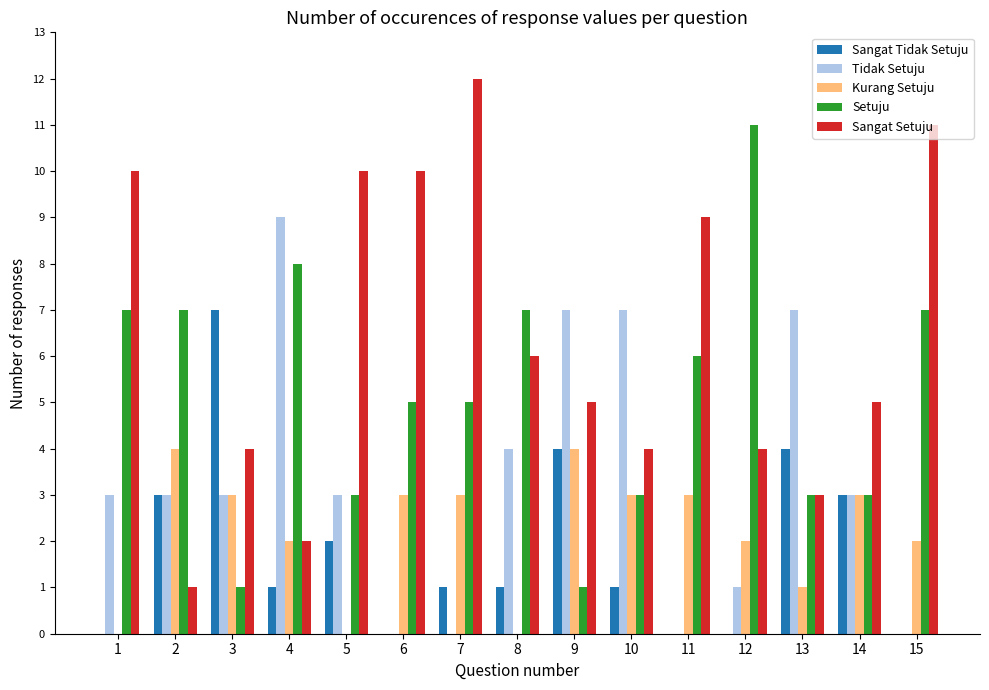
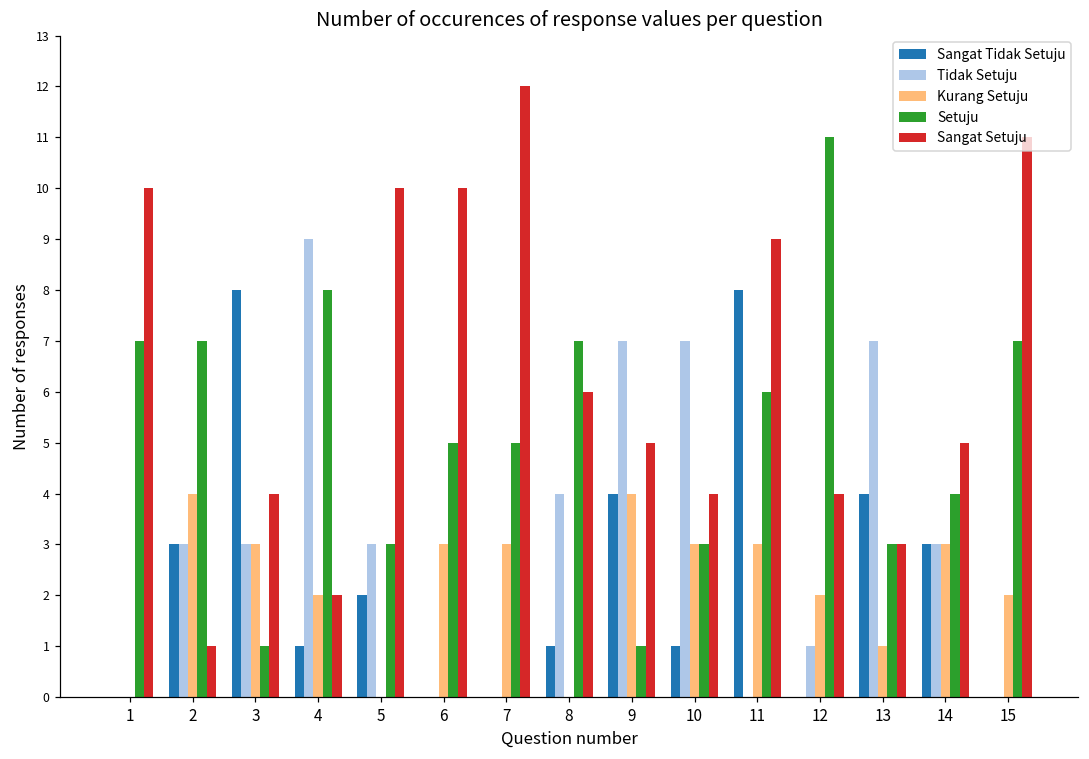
  {
    "Sangat Tidak Setuju": {
      "1": 0,
      "2": 3,
-     "3": 7,
+     "3": 8,
      "4": 1,
      "5": 2,
      "6": 0,
-     "7": 1,
+     "7": 0,
      "8": 1,
      "9": 4,
      "10": 1,
-     "11": 0,
+     "11": 8,
      "12": 0,
      "13": 4,
      "14": 3,
      "15": 0
    },
    "Tidak Setuju": {
-     "1": 3,
+     "1": 0,
      "2": 3,
      "3": 3,
      "4": 9,
      "5": 3,
      "6": 0,
      "7": 0,
      "8": 4,
      "9": 7,
      "10": 7,
      "11": 0,
      "12": 1,
      "13": 7,
      "14": 3,
      "15": 0
    },
    "Kurang Setuju": {
      "1": 0,
      "2": 4,
      "3": 3,
      "4": 2,
      "5": 0,
      "6": 3,
      "7": 3,
      "8": 0,
      "9": 4,
      "10": 3,
      "11": 3,
      "12": 2,
      "13": 1,
      "14": 3,
      "15": 2
    },
    "Setuju": {
      "1": 7,
      "2": 7,
      "3": 1,
      "4": 8,
      "5": 3,
      "6": 5,
      "7": 5,
      "8": 7,
      "9": 1,
      "10": 3,
      "11": 6,
      "12": 11,
      "13": 3,
-     "14": 3,
+     "14": 4,
      "15": 7
    },
    "Sangat Setuju": {
      "1": 10,
      "2": 1,
      "3": 4,
      "4": 2,
      "5": 10,
      "6": 10,
      "7": 12,
      "8": 6,
      "9": 5,
      "10": 4,
      "11": 9,
      "12": 4,
      "13": 3,
      "14": 5
    }
  }
